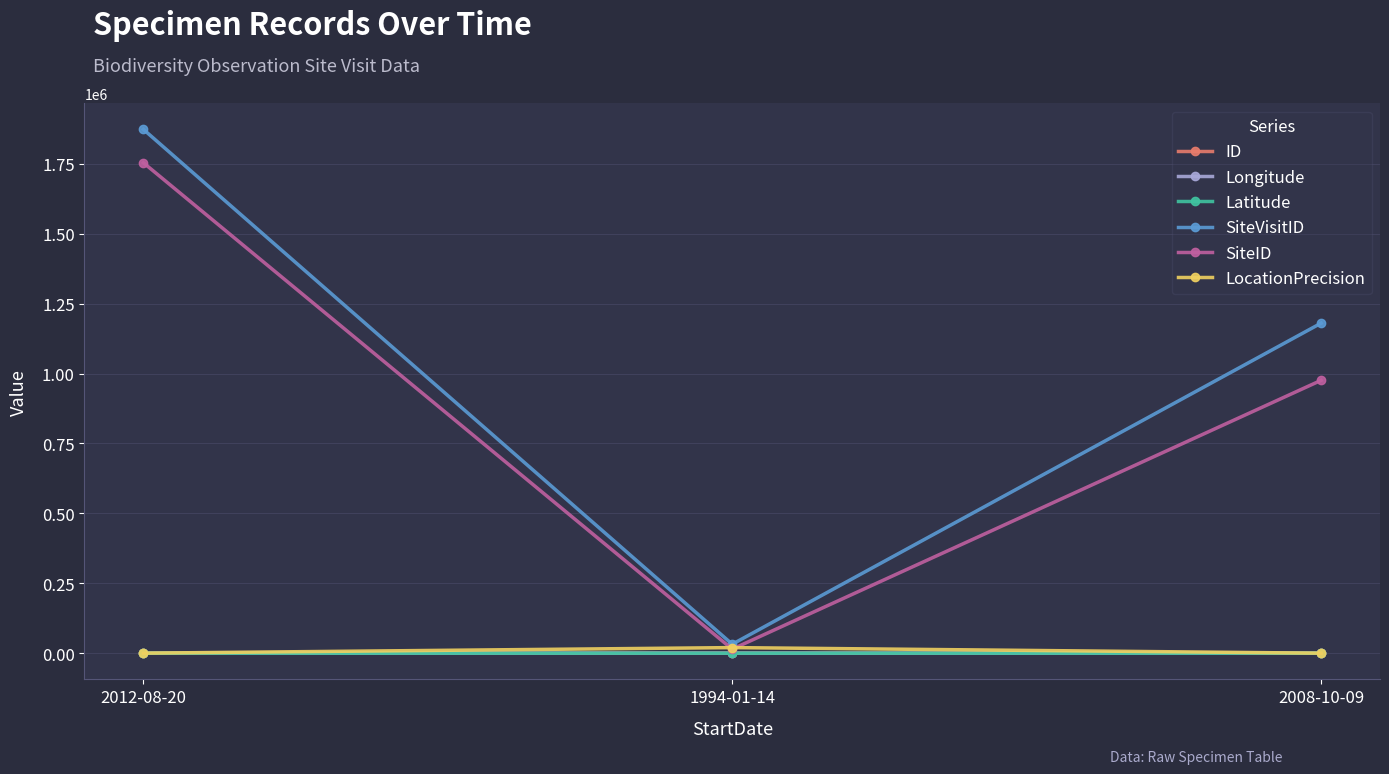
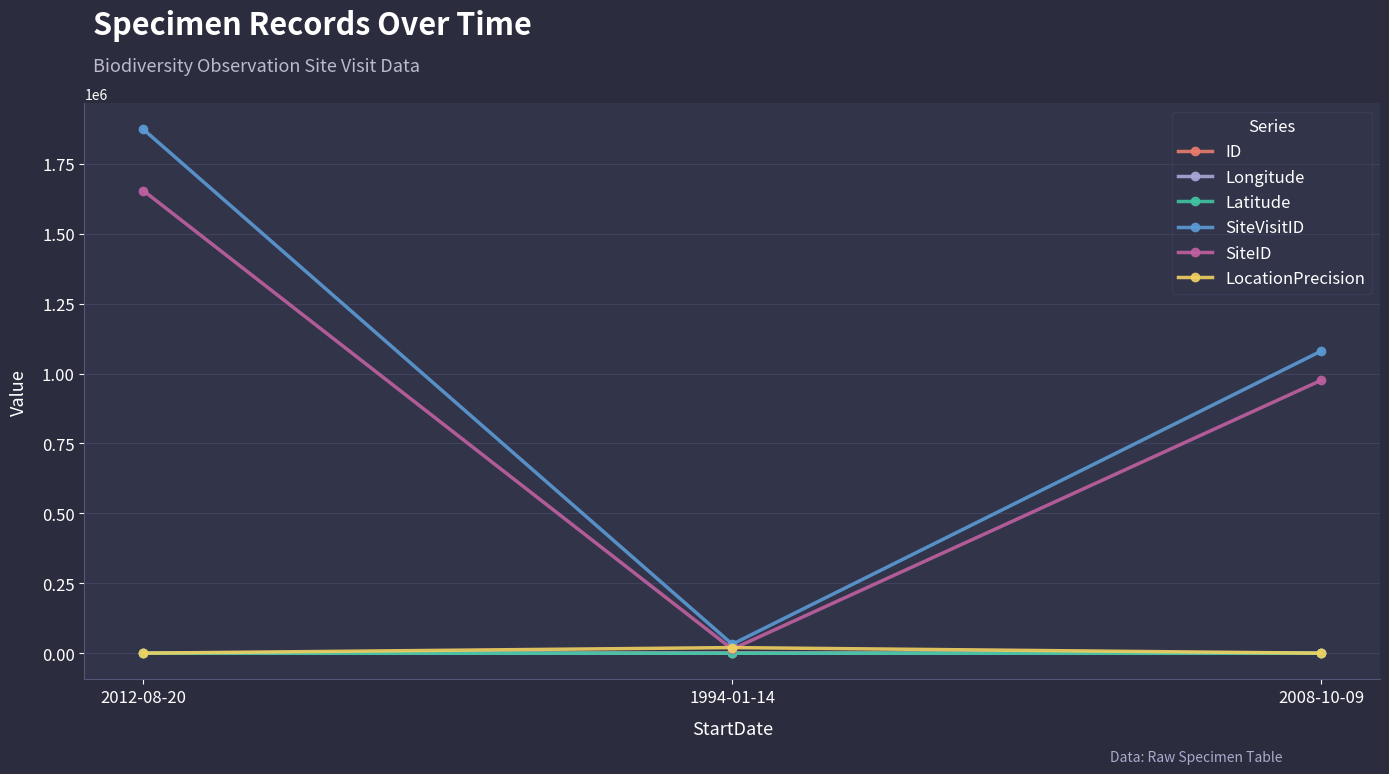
  {
    "Latitude": {
      "1994-01-14": 0
    },
    "SiteVisitID": {
      "2012-08-20": 1870000,
      "1994-01-14": 30000,
-     "2008-10-09": 1180000
+     "2008-10-09": 1080000
    },
    "SiteID": {
-     "2012-08-20": 1750000,
+     "2012-08-20": 1650000,
      "2008-10-09": 980000
    }
  }
